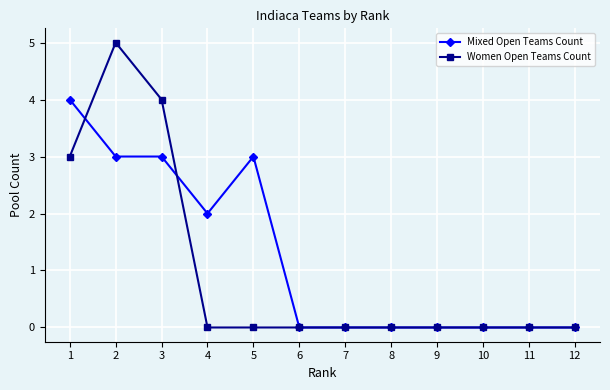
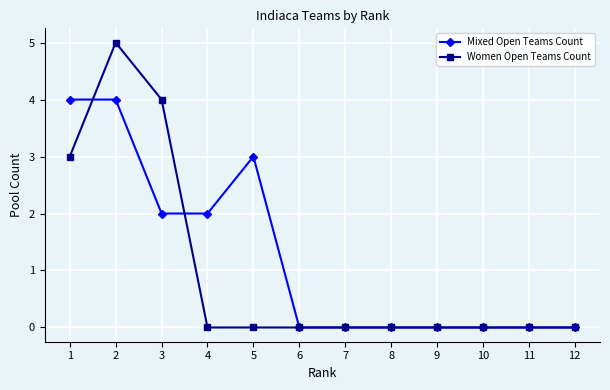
  {
    "Mixed Open Teams Count": {
      "1": 4,
-     "2": 3,
-     "3": 3,
+     "2": 4,
+     "3": 2,
      "4": 2,
      "5": 3
    },
    "Women Open Teams Count": {
      "1": 3,
      "2": 5,
      "3": 4,
      "4": 0,
      "5": 0
    }
  }
